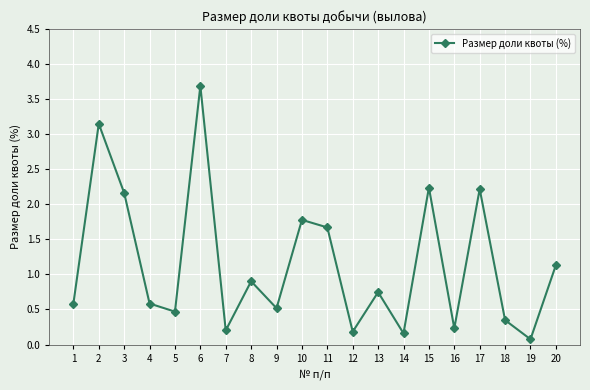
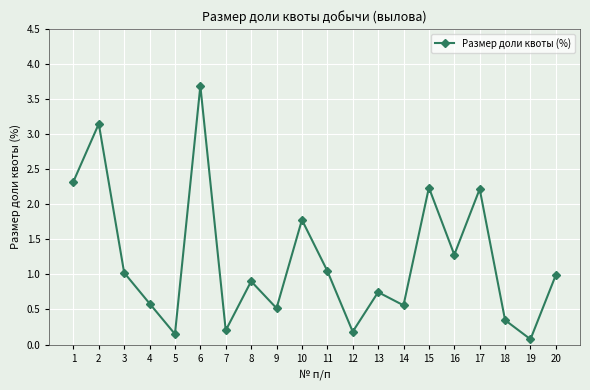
  {
-   "1": 0.6,
+   "1": 2.3,
    "2": 3.1,
-   "3": 2.2,
+   "3": 1.0,
    "4": 0.6,
-   "5": 0.5,
+   "5": 0.1,
    "6": 3.7,
    "7": 0.2,
    "8": 0.9,
    "9": 0.5,
    "10": 1.8,
-   "11": 1.7,
+   "11": 1.1,
    "12": 0.2,
    "13": 0.7,
-   "14": 0.2,
+   "14": 0.6,
    "15": 2.2,
-   "16": 0.2,
+   "16": 1.3,
    "17": 2.2,
    "18": 0.3,
    "19": 0.1,
-   "20": 1.1
+   "20": 1.0
  }
